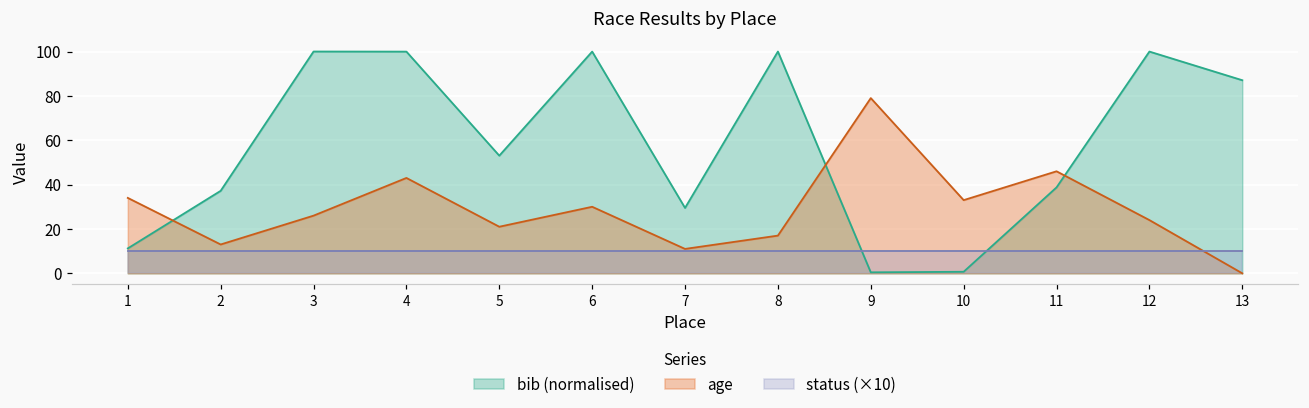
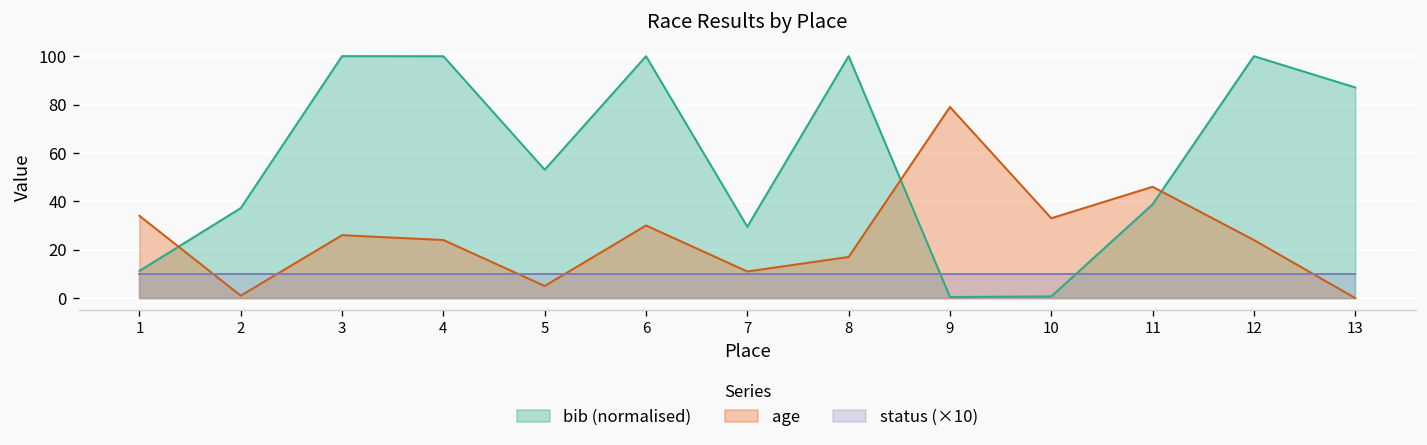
  {
    "bib (normalised)": {
      "2": 37,
      "3": 100,
      "4": 100,
      "5": 53,
      "6": 100,
      "7": 29,
      "8": 100,
      "9": 0,
      "10": 1,
      "11": 39,
      "12": 100,
      "13": 87
    },
    "age": {
      "1": 34,
-     "2": 13,
+     "2": 1,
      "3": 26,
-     "4": 43,
-     "5": 21,
+     "4": 24,
+     "5": 5,
      "6": 30,
      "8": 17,
      "9": 79,
      "10": 33,
      "11": 46,
      "12": 24,
      "13": 0
    },
    "status (×10)": {
      "2": 10,
      "3": 10,
      "4": 10,
      "5": 10,
      "6": 10,
      "8": 10,
      "9": 10,
      "10": 10,
      "11": 10,
      "12": 10,
      "13": 10
    }
  }
